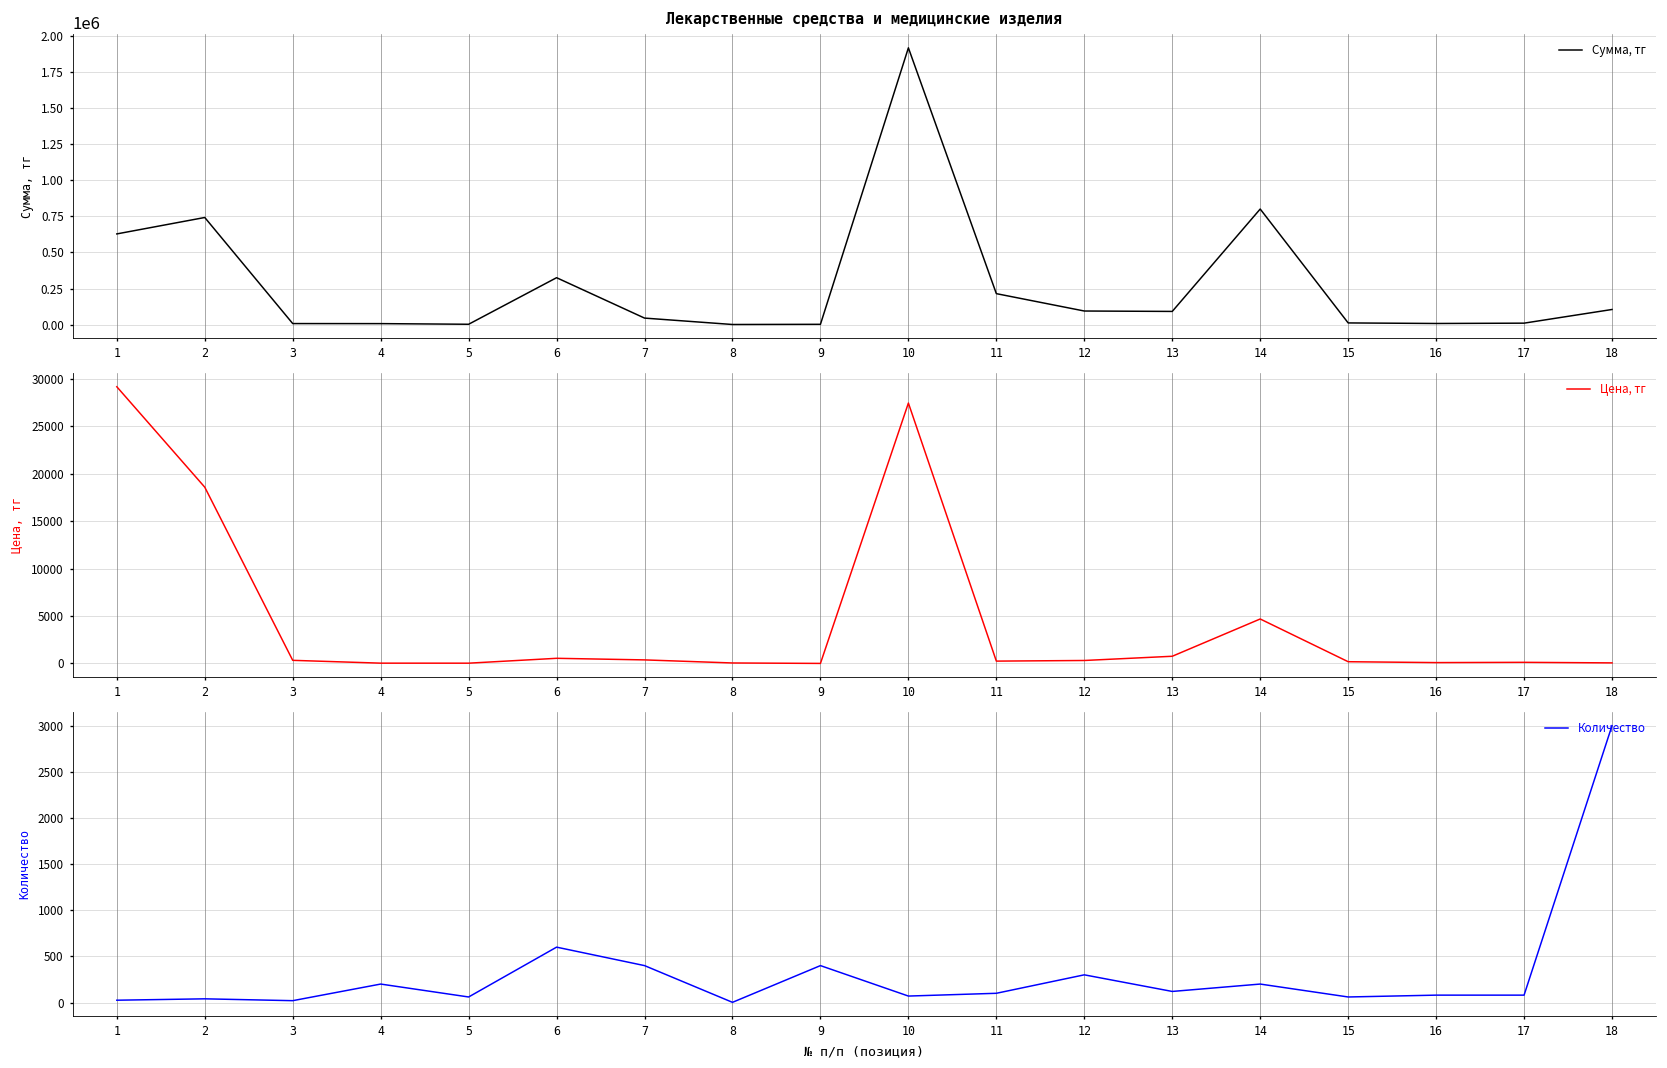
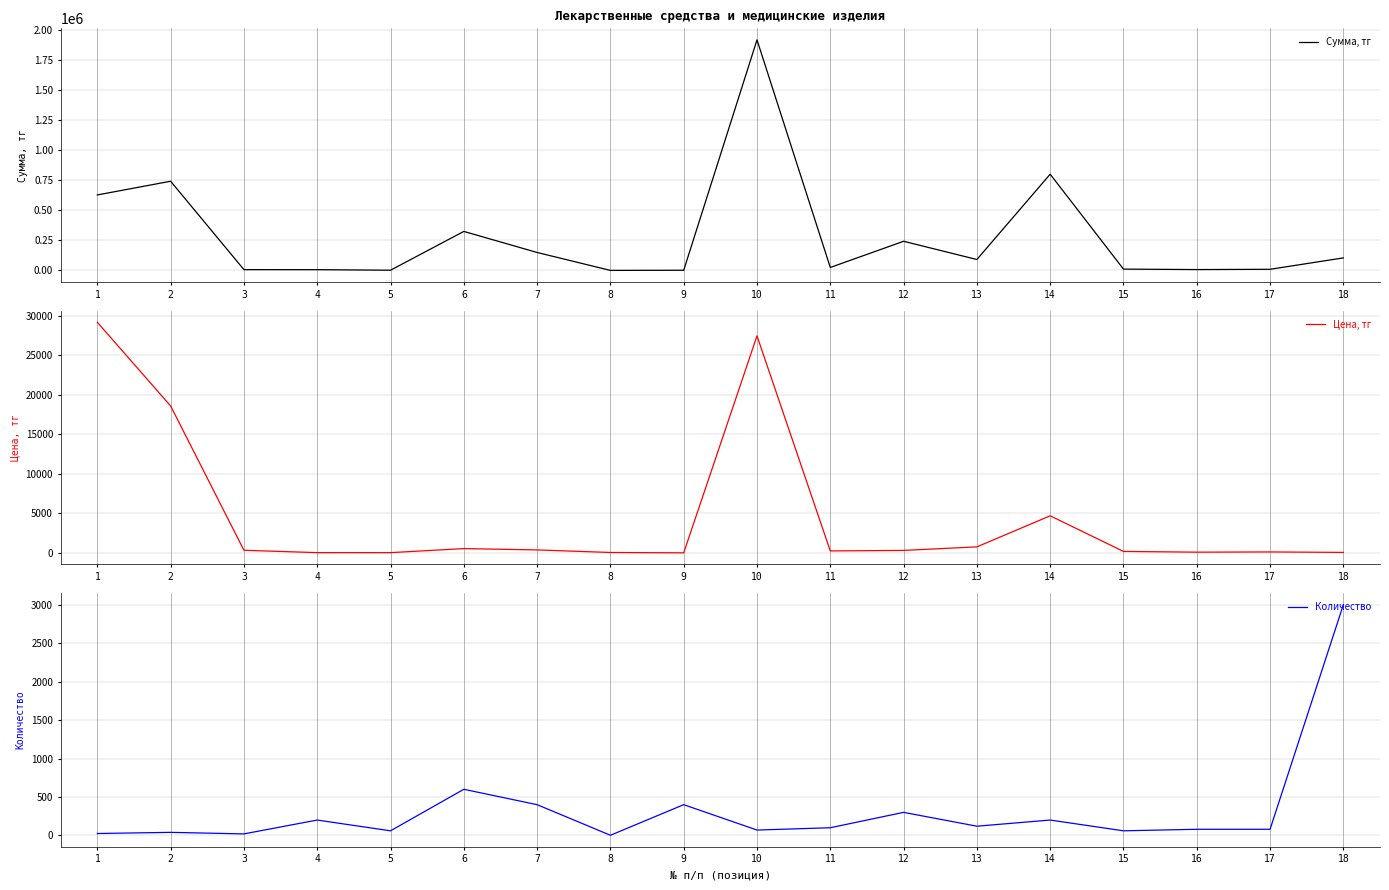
  {
    "Лекарственные средства и медицинские изделия": {
      "1": 630000,
      "2": 740000,
      "3": 10000,
      "4": 10000,
      "5": 0,
      "6": 330000,
-     "7": 40000,
+     "7": 150000,
      "8": 0,
      "9": 0,
      "10": 1920000,
-     "11": 210000,
-     "12": 90000,
+     "11": 20000,
+     "12": 240000,
      "13": 90000,
      "14": 800000,
      "15": 10000,
      "16": 10000,
      "17": 10000,
      "18": 100000
    }
  }
